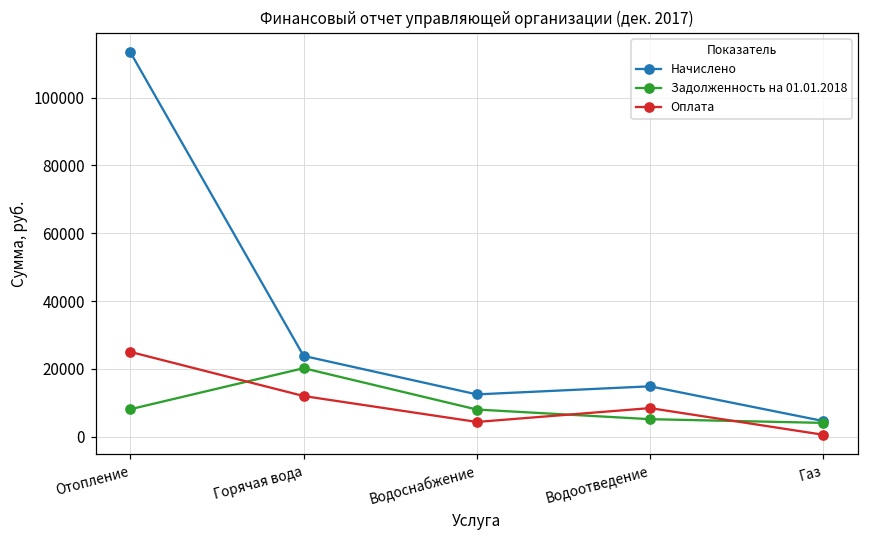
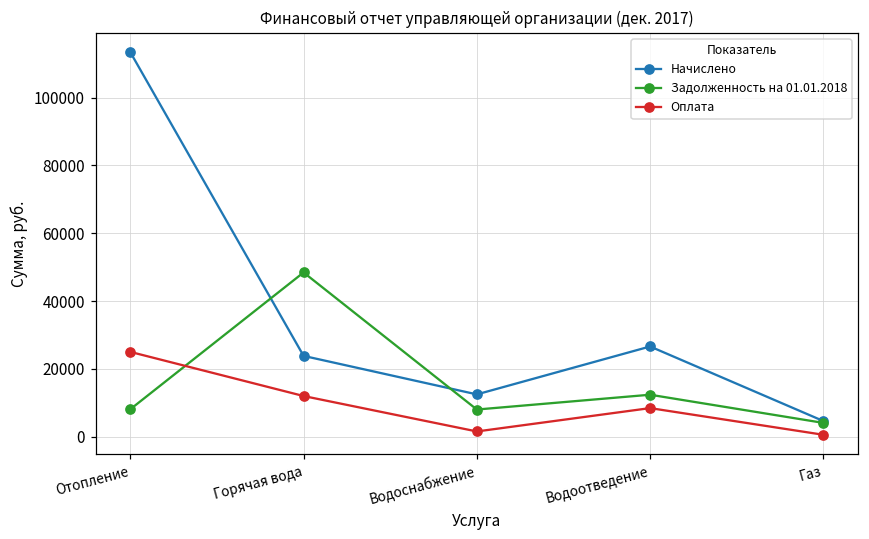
  {
    "Начислено": {
      "Отопление": 113000,
      "Горячая вода": 24000,
      "Водоснабжение": 12000,
-     "Водоотведение": 15000
+     "Водоотведение": 27000
    },
    "Задолженность на 01.01.2018": {
      "Отопление": 8000,
-     "Горячая вода": 20000,
+     "Горячая вода": 48000,
      "Водоснабжение": 8000,
-     "Водоотведение": 5000
+     "Водоотведение": 12000
    },
    "Оплата": {
      "Отопление": 25000,
      "Горячая вода": 12000,
-     "Водоснабжение": 4000,
+     "Водоснабжение": 2000,
      "Водоотведение": 8000,
      "Газ": 1000
    }
  }
